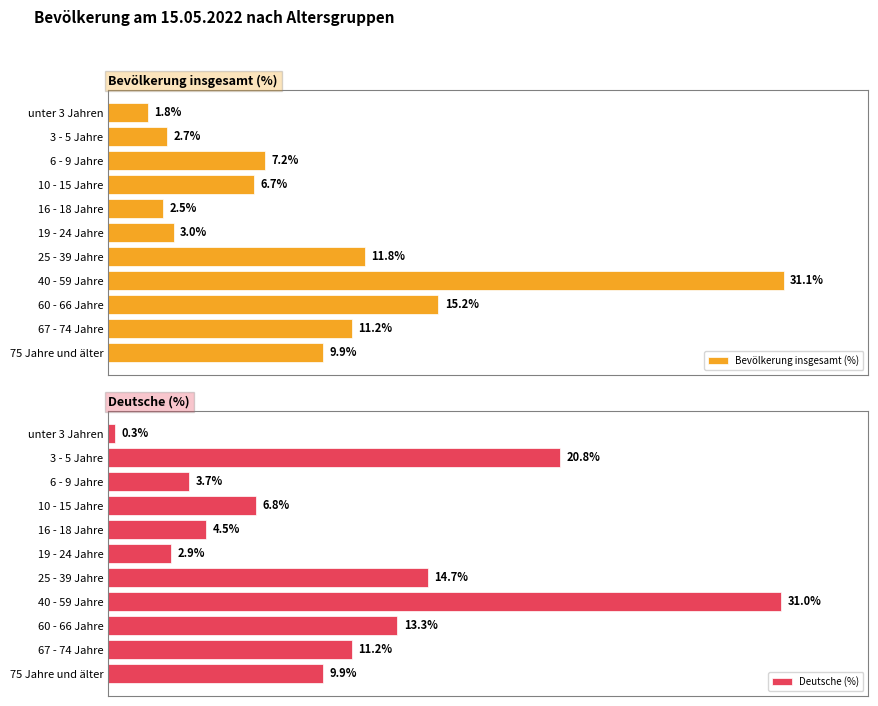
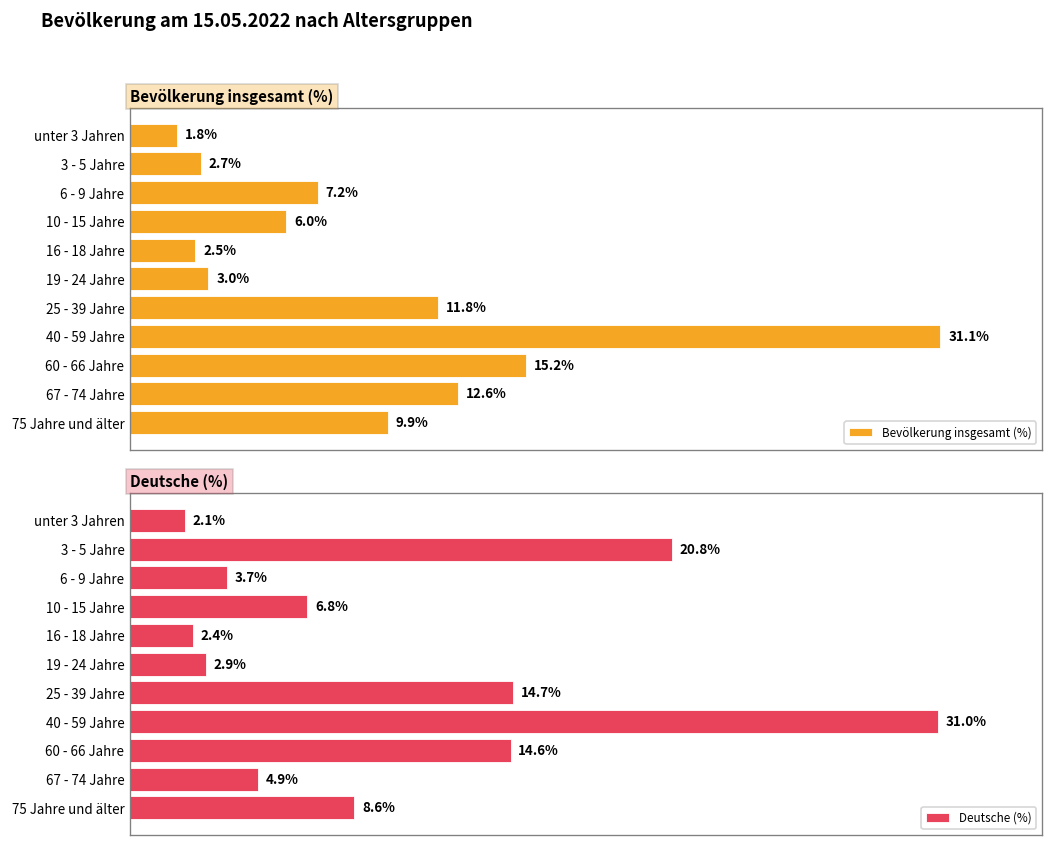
  {
    "Bevölkerung insgesamt (%)": {
      "unter 3 Jahren": "1.8%",
      "3 - 5 Jahre": "2.7%",
      "6 - 9 Jahre": "7.2%",
-     "10 - 15 Jahre": "6.7%",
+     "10 - 15 Jahre": "6.0%",
      "16 - 18 Jahre": "2.5%",
      "19 - 24 Jahre": "3.0%",
      "25 - 39 Jahre": "11.8%",
      "40 - 59 Jahre": "31.1%",
      "60 - 66 Jahre": "15.2%",
-     "67 - 74 Jahre": "11.2%",
+     "67 - 74 Jahre": "12.6%",
      "75 Jahre und älter": "9.9%"
    },
    "Deutsche (%)": {
-     "unter 3 Jahren": "0.3%",
+     "unter 3 Jahren": "2.1%",
      "3 - 5 Jahre": "20.8%",
      "6 - 9 Jahre": "3.7%",
      "10 - 15 Jahre": "6.8%",
-     "16 - 18 Jahre": "4.5%",
+     "16 - 18 Jahre": "2.4%",
      "19 - 24 Jahre": "2.9%",
      "25 - 39 Jahre": "14.7%",
      "40 - 59 Jahre": "31.0%",
-     "60 - 66 Jahre": "13.3%",
-     "67 - 74 Jahre": "11.2%",
-     "75 Jahre und älter": "9.9%"
+     "60 - 66 Jahre": "14.6%",
+     "67 - 74 Jahre": "4.9%",
+     "75 Jahre und älter": "8.6%"
    }
  }
